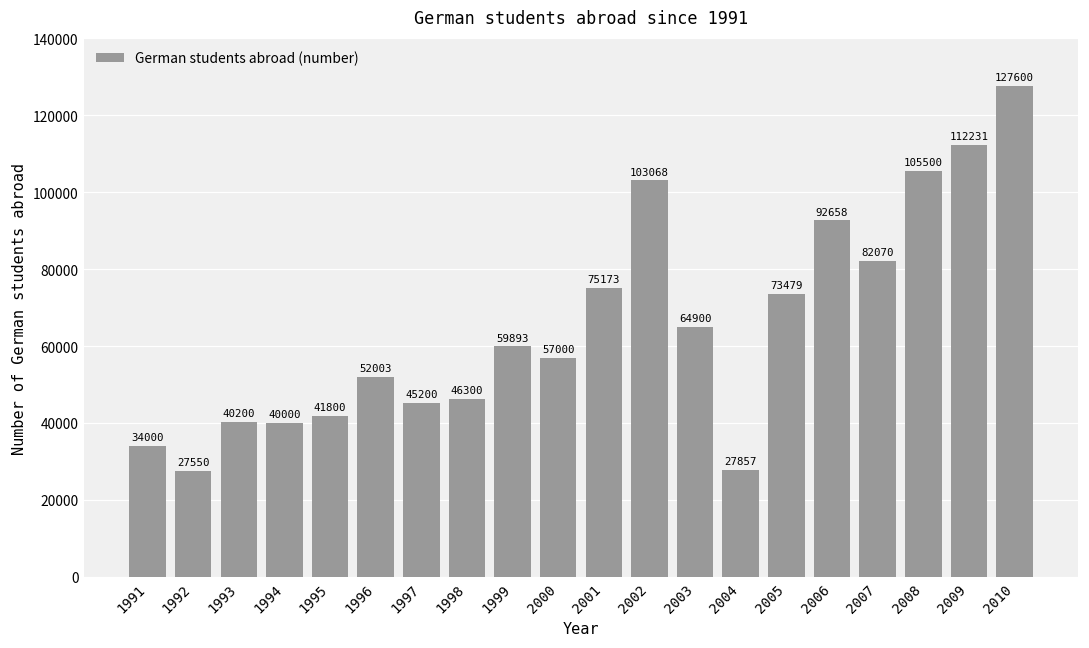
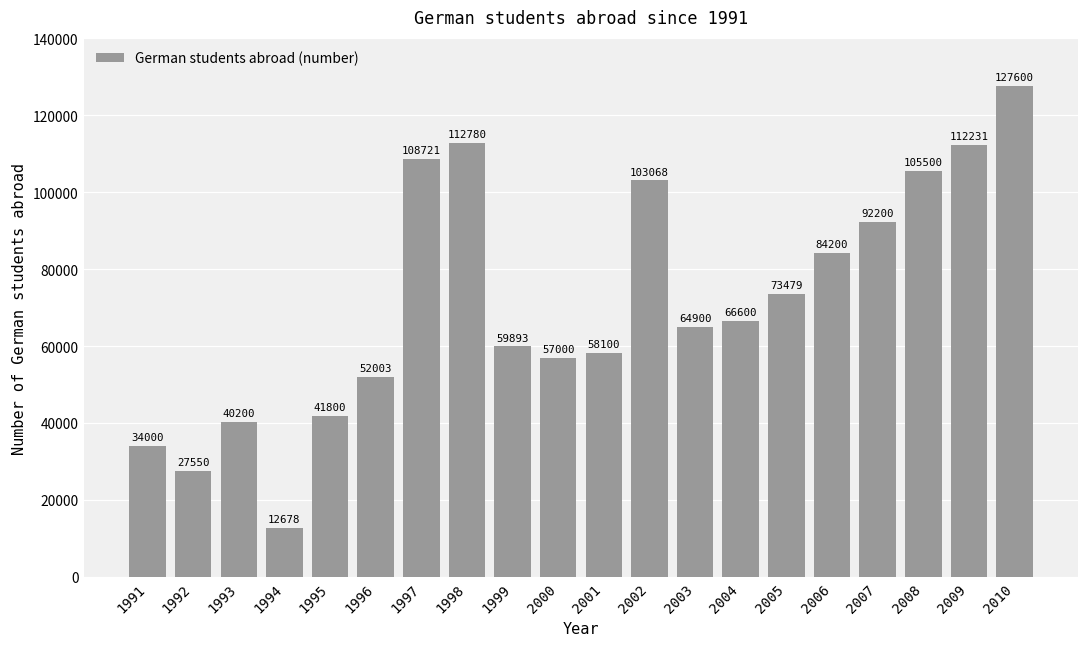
  {
    "1991": 34000,
    "1992": 27550,
    "1993": 40200,
-   "1994": 40000,
+   "1994": 12678,
    "1995": 41800,
    "1996": 52003,
-   "1997": 45200,
-   "1998": 46300,
+   "1997": 108721,
+   "1998": 112780,
    "1999": 59893,
    "2000": 57000,
-   "2001": 75173,
+   "2001": 58100,
    "2002": 103068,
    "2003": 64900,
-   "2004": 27857,
+   "2004": 66600,
    "2005": 73479,
-   "2006": 92658,
-   "2007": 82070,
+   "2006": 84200,
+   "2007": 92200,
    "2008": 105500,
    "2009": 112231,
    "2010": 127600
  }
